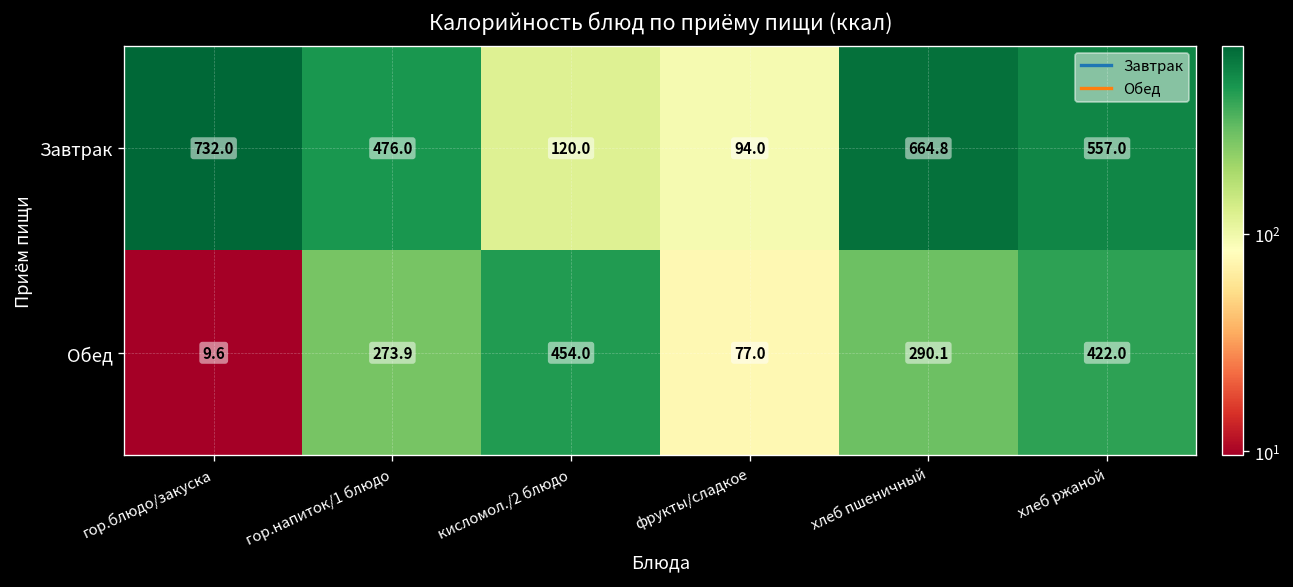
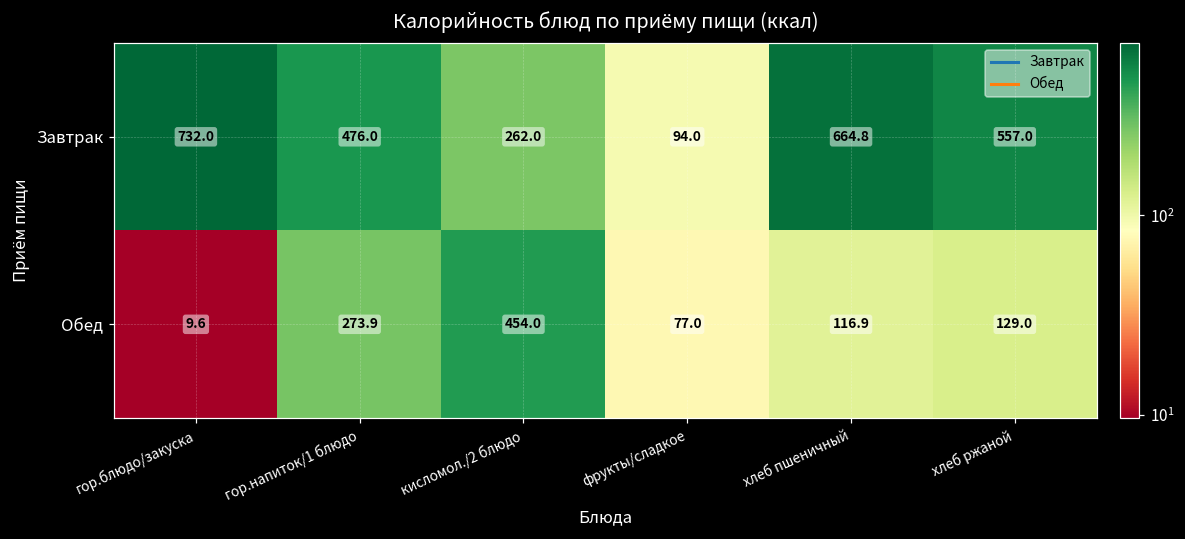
  {
    "Завтрак": {
-     "кисломол./2 блюдо": 120.0
+     "кисломол./2 блюдо": 262.0
    },
    "Обед": {
-     "хлеб пшеничный": 290.1,
-     "хлеб ржаной": 422.0
+     "хлеб пшеничный": 116.9,
+     "хлеб ржаной": 129.0
    }
  }
